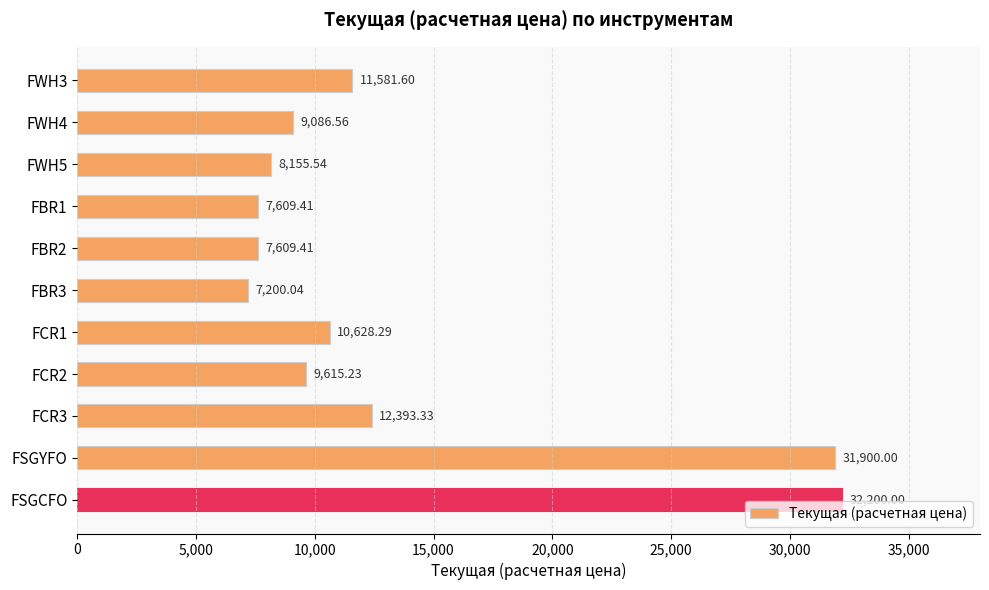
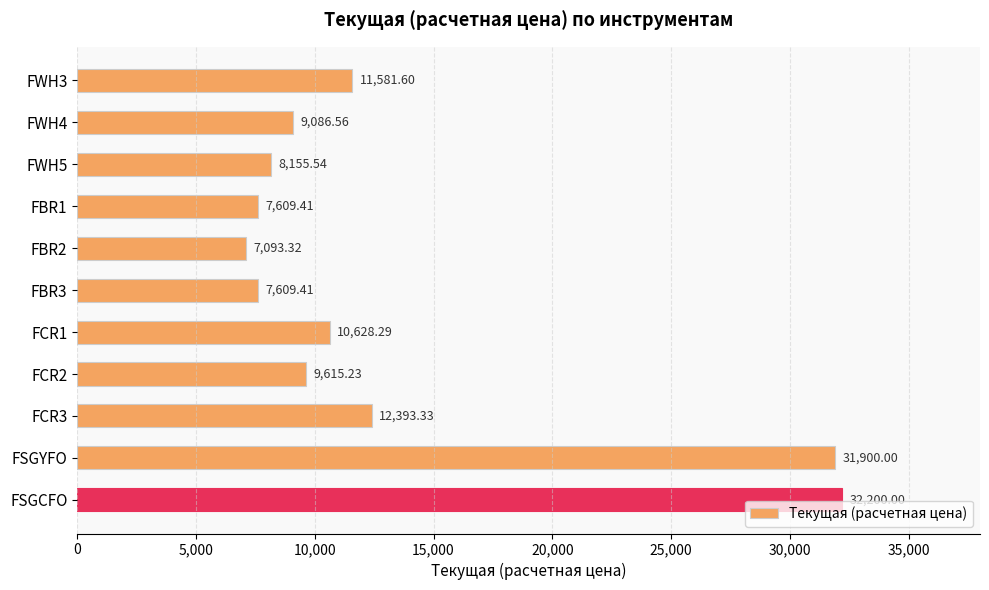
  {
    "FWH3": "11,581.60",
    "FWH4": "9,086.56",
    "FWH5": "8,155.54",
    "FBR1": "7,609.41",
-   "FBR2": "7,609.41",
-   "FBR3": "7,200.04",
+   "FBR2": "7,093.32",
+   "FBR3": "7,609.41",
    "FCR1": "10,628.29",
    "FCR2": "9,615.23",
    "FCR3": "12,393.33",
    "FSGYFO": "31,900.00"
  }
